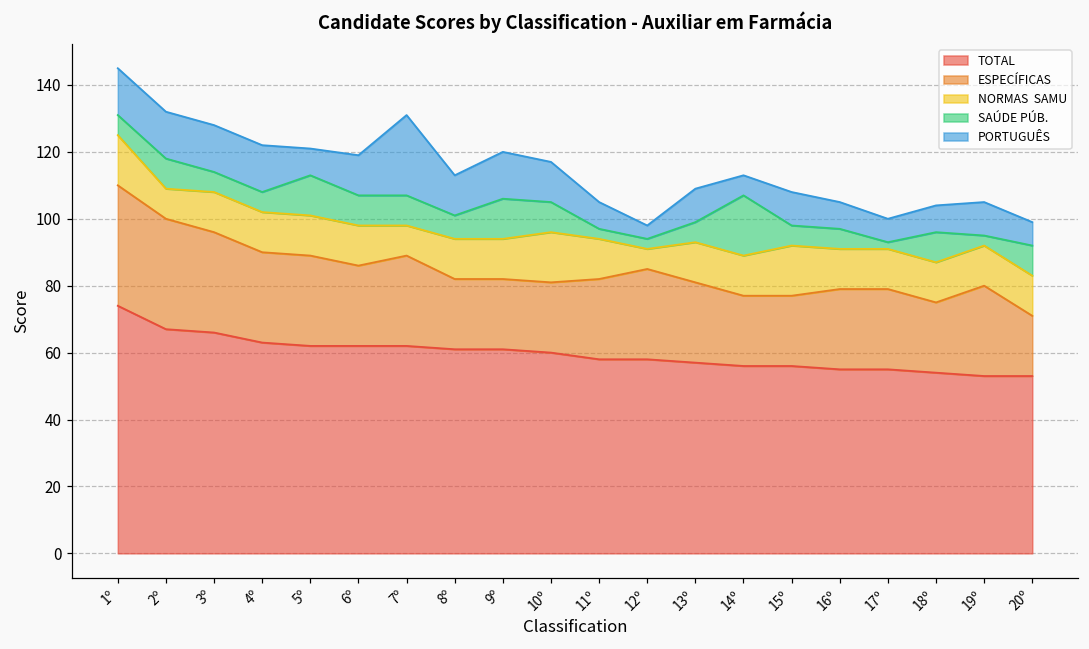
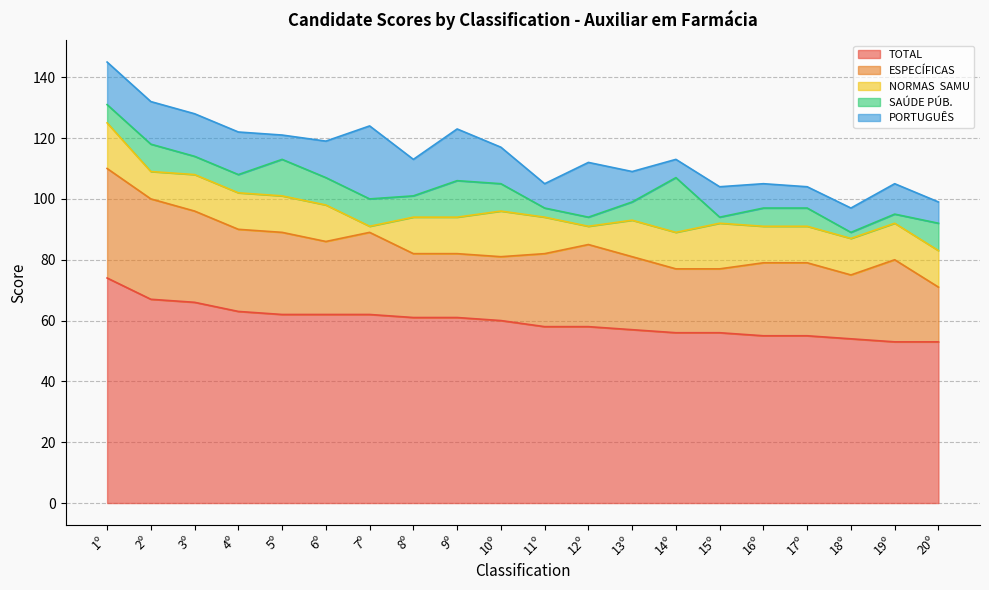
  {
    "NORMAS SAMU": {
      "1º": 15,
      "2º": 9,
      "3º": 12,
      "4º": 12,
      "5º": 12,
      "6º": 12,
-     "7º": 9,
+     "7º": 2,
      "8º": 12,
      "9º": 12,
      "10º": 15,
      "11º": 12,
      "12º": 6,
      "13º": 12,
      "14º": 12,
      "15º": 15,
      "16º": 12,
      "17º": 12,
      "18º": 12,
      "19º": 12,
      "20º": 12
    },
    "SAÚDE PÚB.": {
      "1º": 6,
      "2º": 9,
      "3º": 6,
      "4º": 6,
      "5º": 12,
      "6º": 9,
      "7º": 9,
      "8º": 7,
      "9º": 12,
      "10º": 9,
      "11º": 3,
      "12º": 3,
      "13º": 6,
      "14º": 18,
-     "15º": 6,
+     "15º": 2,
      "16º": 6,
-     "17º": 2,
-     "18º": 9,
+     "17º": 6,
+     "18º": 2,
      "19º": 3,
      "20º": 9
    },
    "PORTUGUÊS": {
      "1º": 14,
      "2º": 14,
      "3º": 14,
      "4º": 14,
      "5º": 8,
      "6º": 12,
      "7º": 24,
      "8º": 12,
-     "9º": 14,
+     "9º": 17,
      "10º": 12,
      "11º": 8,
-     "12º": 4,
+     "12º": 18,
      "13º": 10,
      "14º": 6,
      "15º": 10,
      "16º": 8,
      "17º": 7,
      "18º": 8,
      "19º": 10,
      "20º": 7
    }
  }
